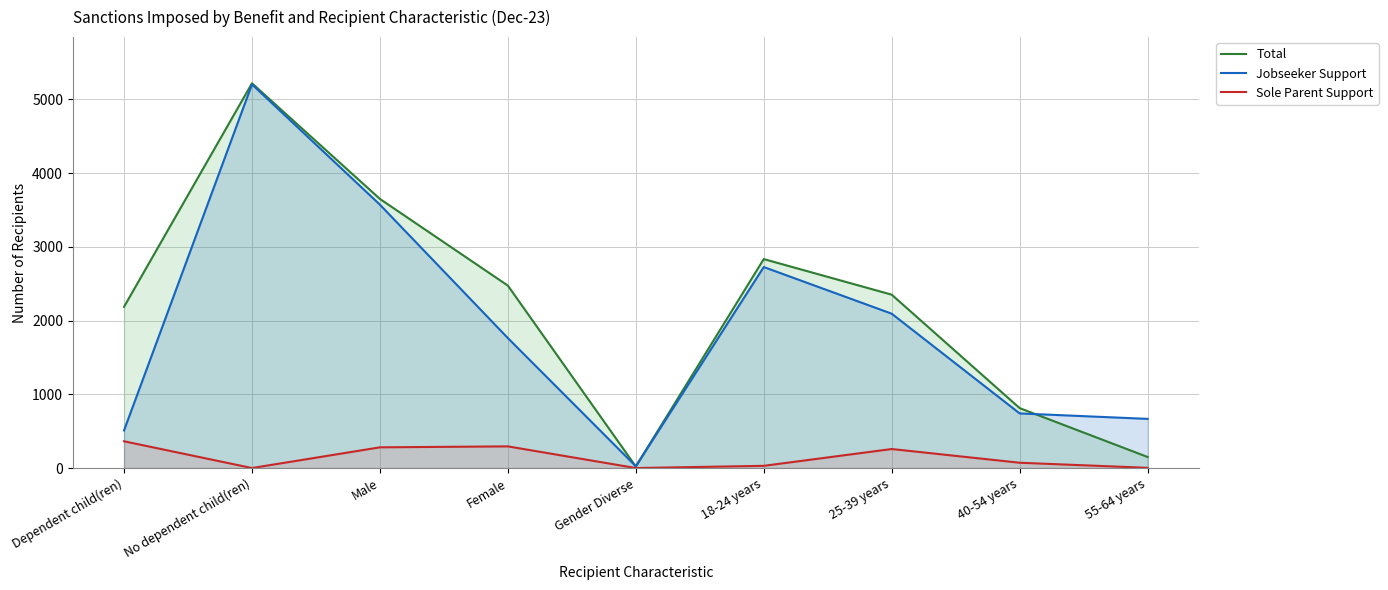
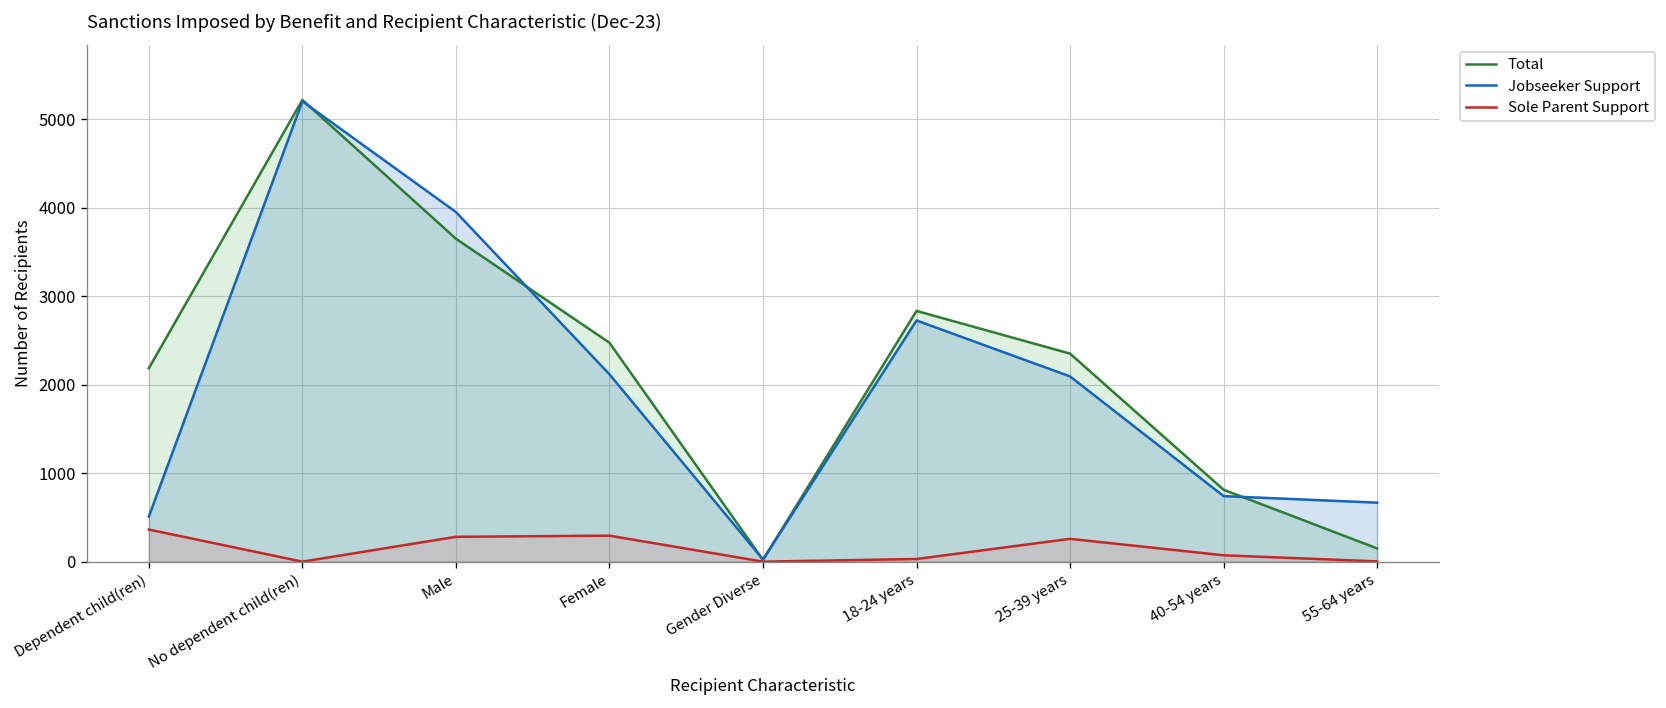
  {
    "Total": {
      "Dependent child(ren)": 2200,
      "Male": 3700,
      "Female": 2500,
      "18-24 years": 2800,
      "25-39 years": 2400,
      "40-54 years": 800,
      "55-64 years": 200
    },
    "Jobseeker Support": {
      "Dependent child(ren)": 500,
-     "Male": 3600,
-     "Female": 1800,
+     "Male": 4000,
+     "Female": 2100,
      "18-24 years": 2700,
      "25-39 years": 2100,
      "40-54 years": 700,
      "55-64 years": 700
    },
    "Sole Parent Support": {
      "Dependent child(ren)": 400,
      "No dependent child(ren)": 0,
      "Male": 300,
      "Female": 300,
      "18-24 years": 0,
      "25-39 years": 300,
      "40-54 years": 100,
      "55-64 years": 0
    }
  }
